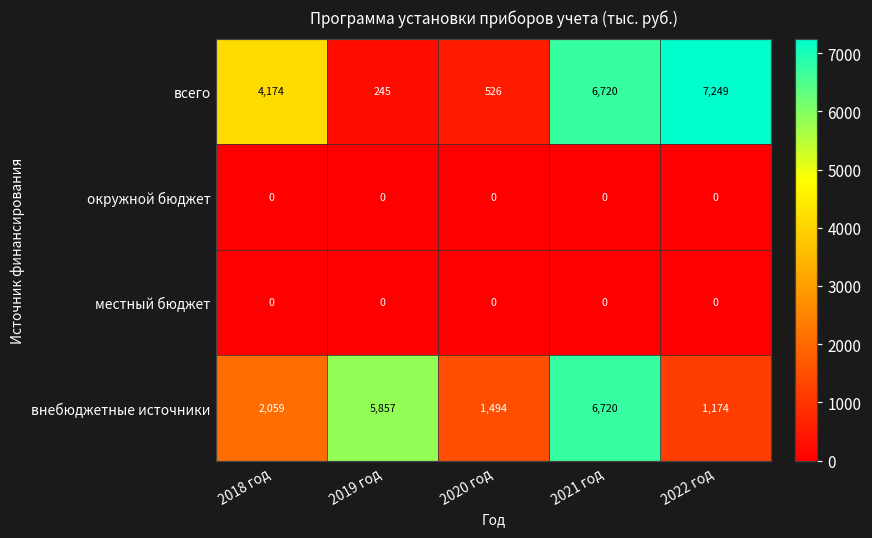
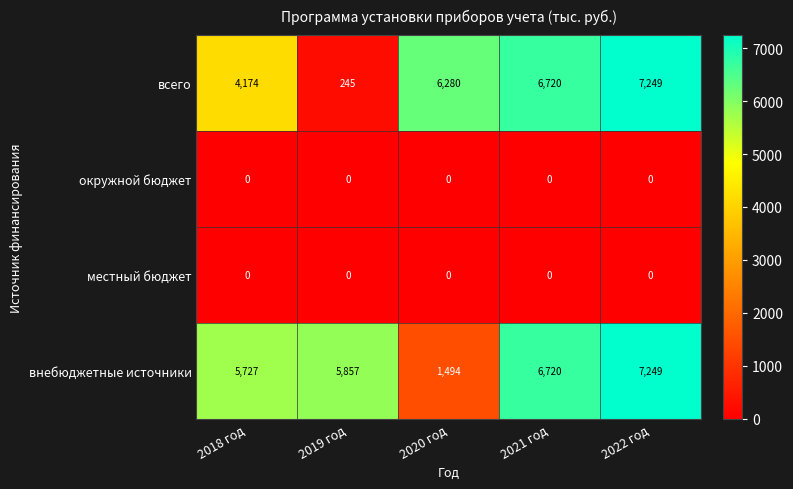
  {
    "всего": {
      "2018 год": "4,174",
      "2019 год": "245",
-     "2020 год": "526",
+     "2020 год": "6,280",
      "2021 год": "6,720",
      "2022 год": "7,249"
    },
    "окружной бюджет": {
      "2018 год": "0",
      "2019 год": "0",
      "2020 год": "0",
      "2021 год": "0",
      "2022 год": "0"
    },
    "местный бюджет": {
      "2018 год": "0",
      "2019 год": "0",
      "2020 год": "0",
      "2021 год": "0",
      "2022 год": "0"
    },
    "внебюджетные источники": {
-     "2018 год": "2,059",
+     "2018 год": "5,727",
      "2019 год": "5,857",
      "2020 год": "1,494",
      "2021 год": "6,720",
-     "2022 год": "1,174"
+     "2022 год": "7,249"
    }
  }
